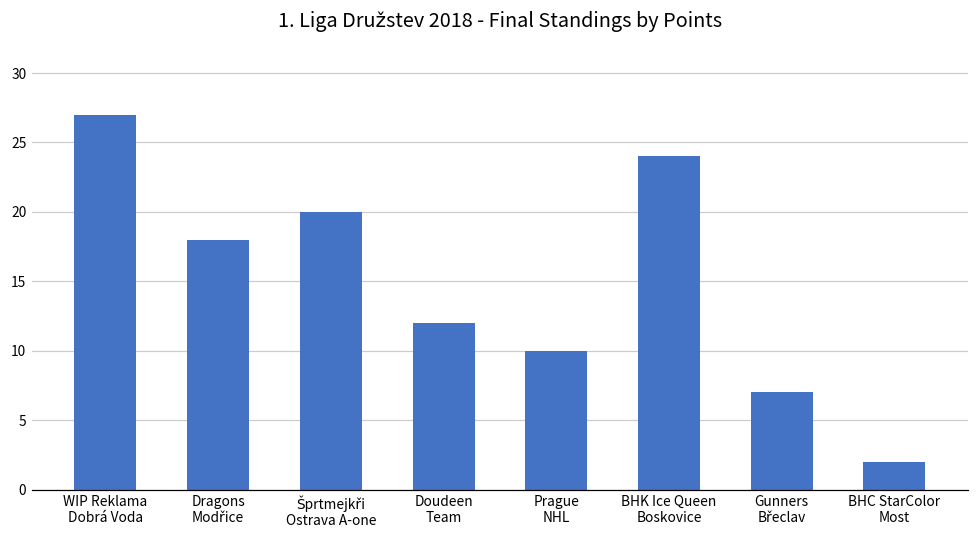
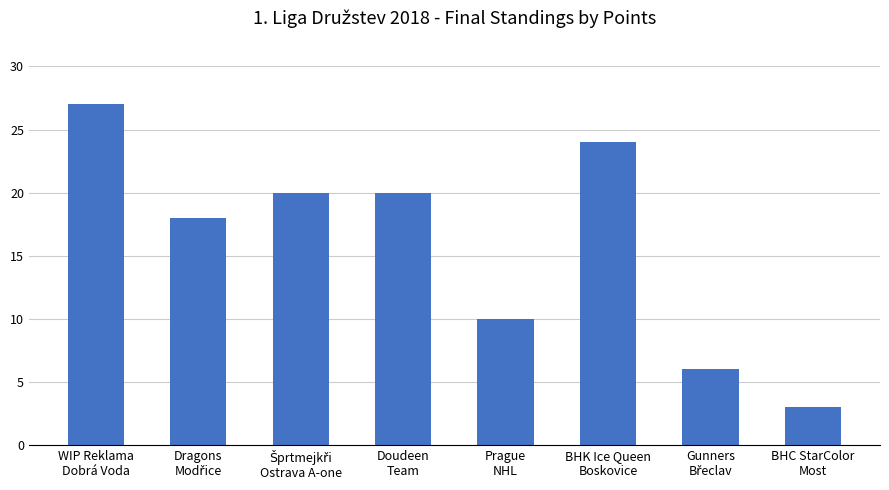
  {
    "WIP Reklama Dobrá Voda": 27,
    "Dragons Modřice": 18,
    "Šprtmejkři Ostrava A-one": 20,
-   "Doudeen Team": 12,
+   "Doudeen Team": 20,
    "Prague NHL": 10,
    "BHK Ice Queen Boskovice": 24,
-   "Gunners Břeclav": 7,
-   "BHC StarColor Most": 2
+   "Gunners Břeclav": 6,
+   "BHC StarColor Most": 3
  }
